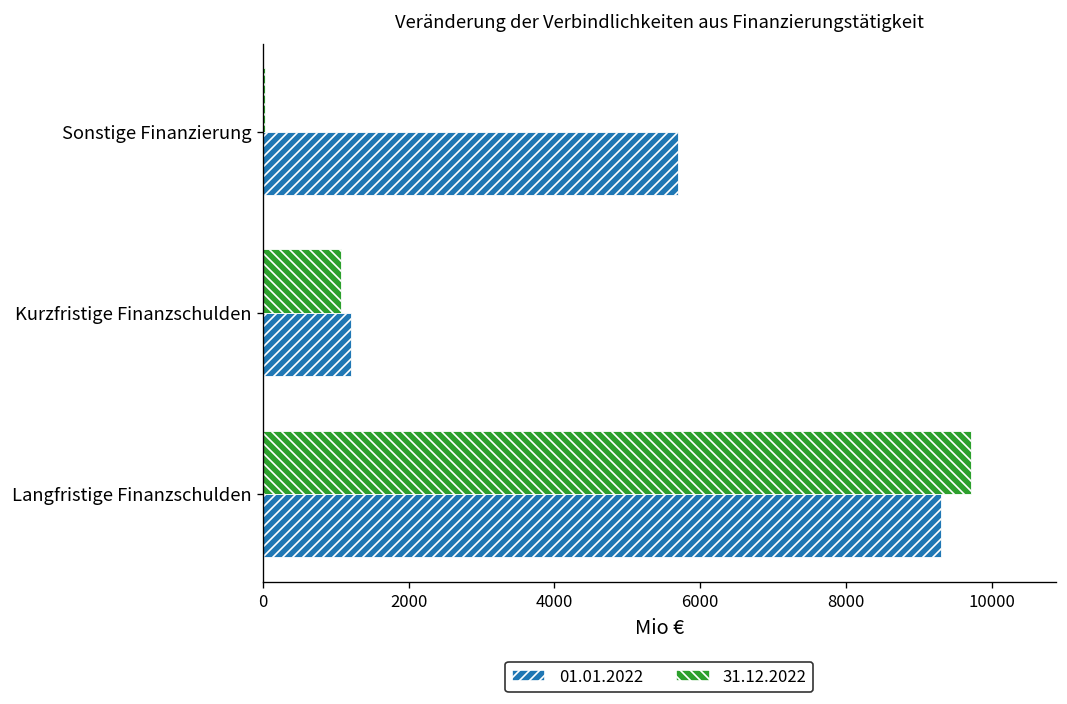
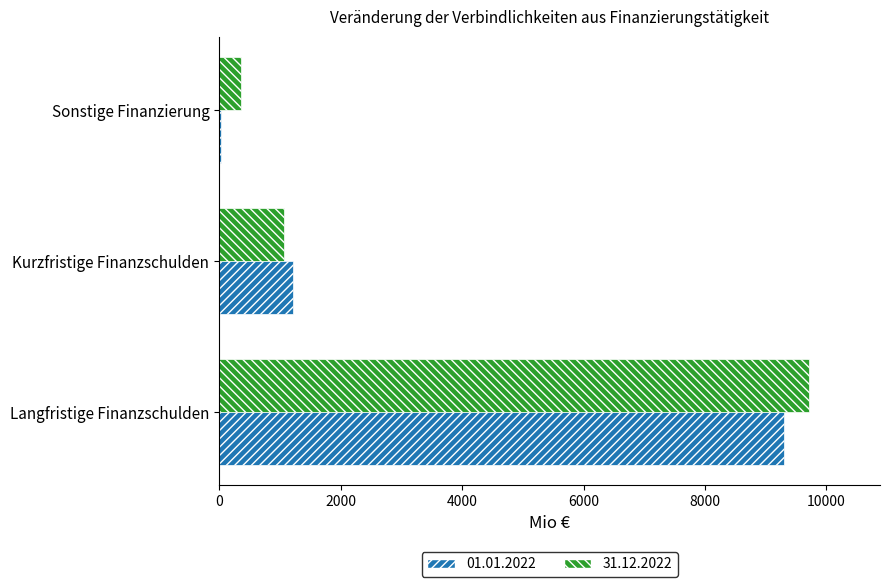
  {
    "01.01.2022": {
-     "Sonstige Finanzierung": 5700,
+     "Sonstige Finanzierung": 0,
      "Kurzfristige Finanzschulden": 1200,
      "Langfristige Finanzschulden": 9300
    },
    "31.12.2022": {
-     "Sonstige Finanzierung": 0,
+     "Sonstige Finanzierung": 400,
      "Kurzfristige Finanzschulden": 1100,
      "Langfristige Finanzschulden": 9700
    }
  }
